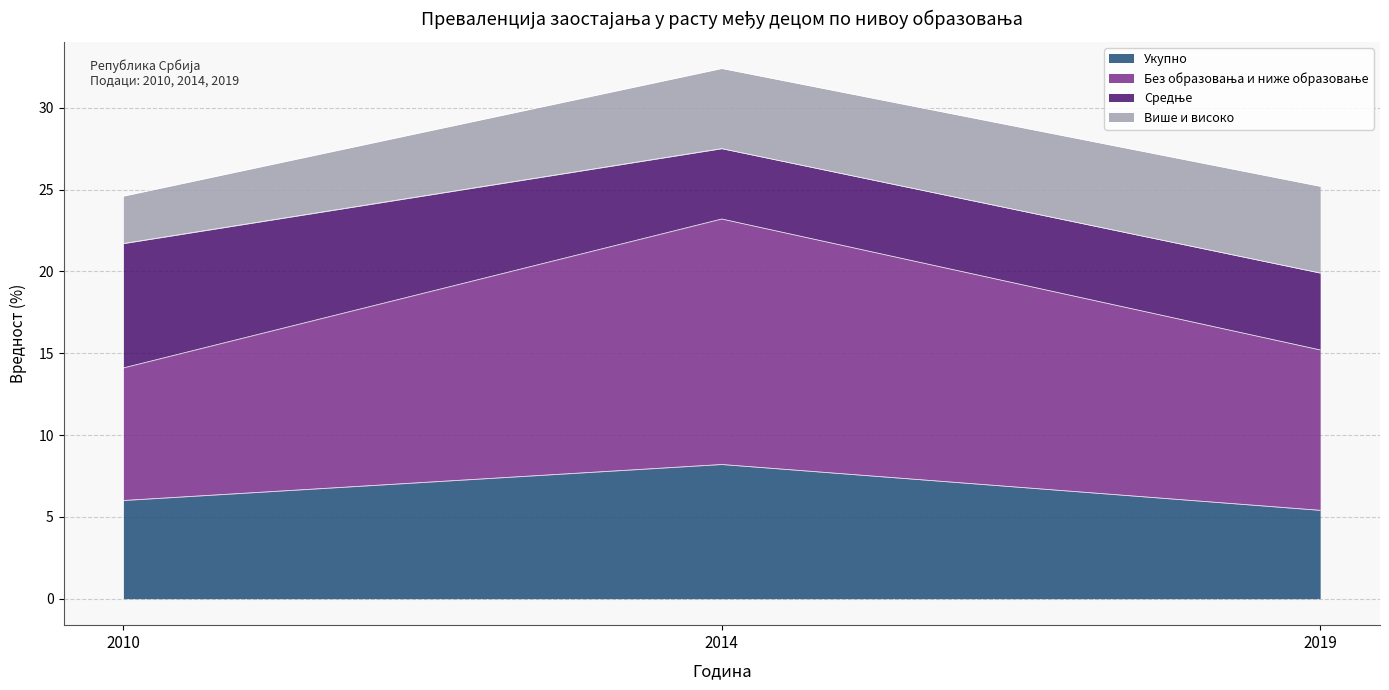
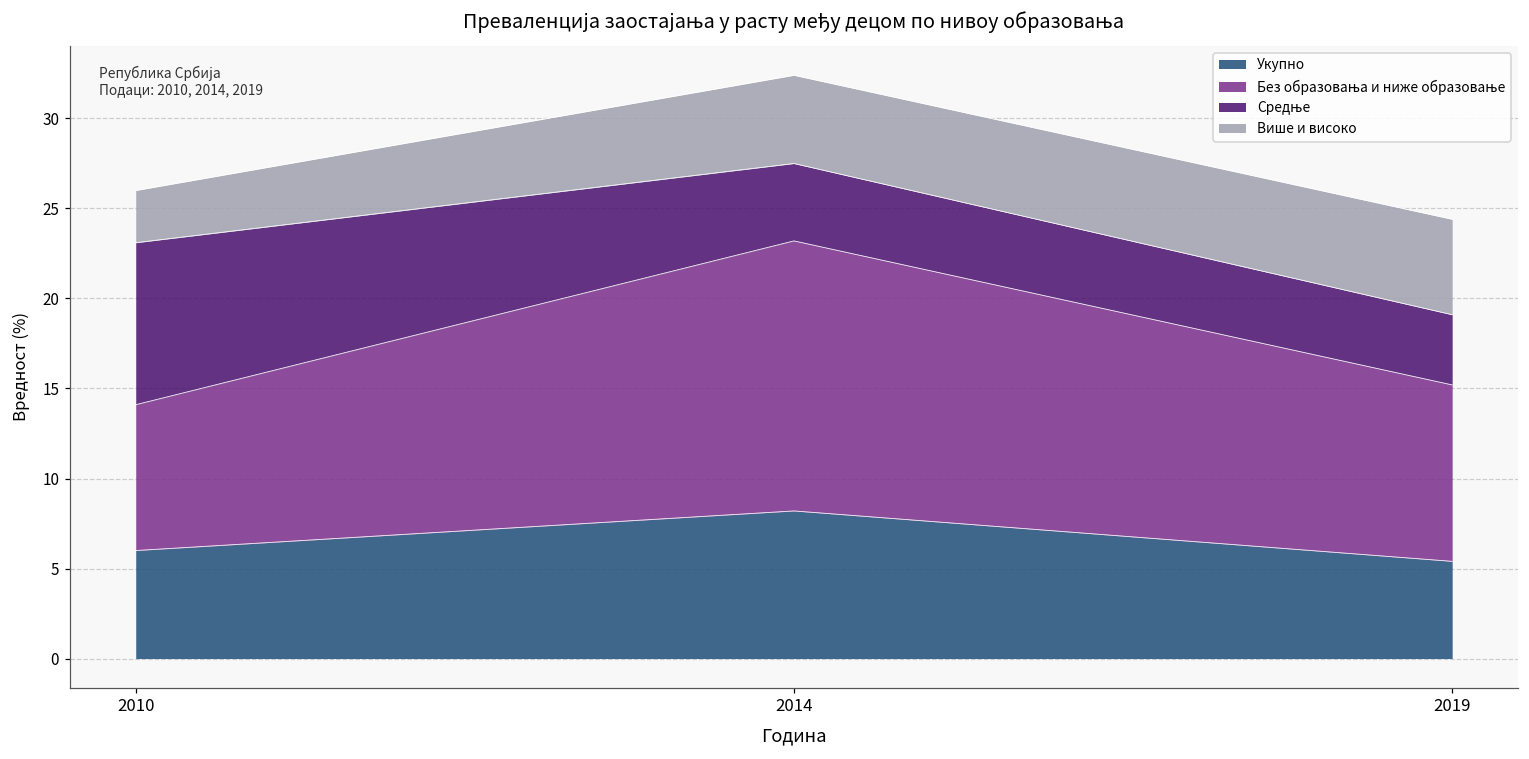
  {
    "Укупно": {
      "2010": 6.0,
      "2014": 8.2,
      "2019": 5.4
    },
    "Без образовања и ниже образовање": {
      "2010": 8.1,
      "2014": 15.0,
      "2019": 9.8
    },
    "Средње": {
-     "2010": 7.6,
+     "2010": 9.0,
      "2014": 4.3,
-     "2019": 4.7
+     "2019": 3.9
    },
    "Више и високо": {
      "2010": 2.9,
      "2014": 4.9,
      "2019": 5.3
    }
  }
